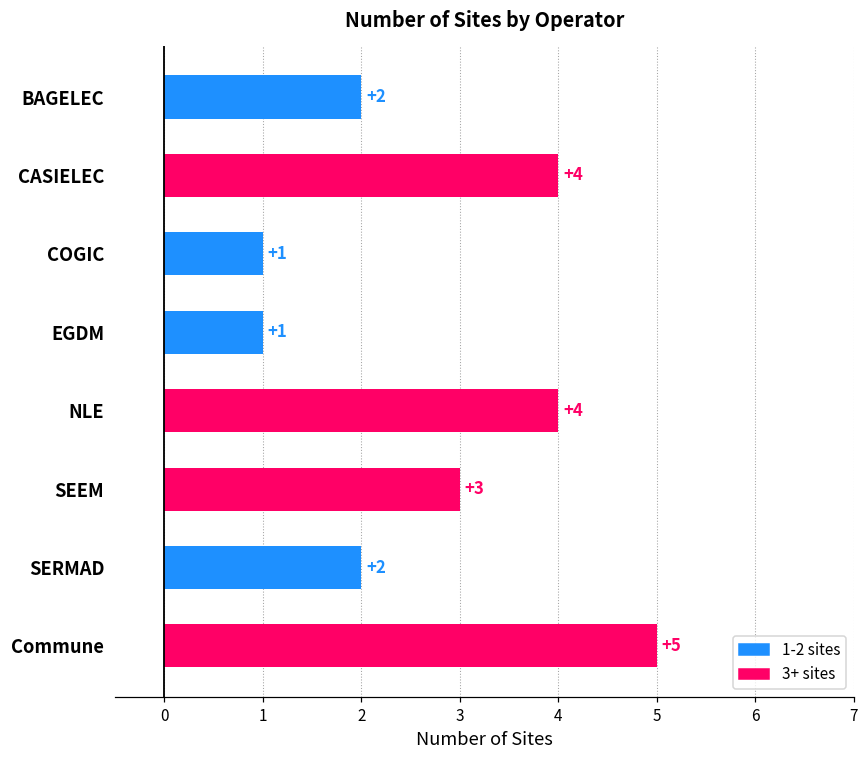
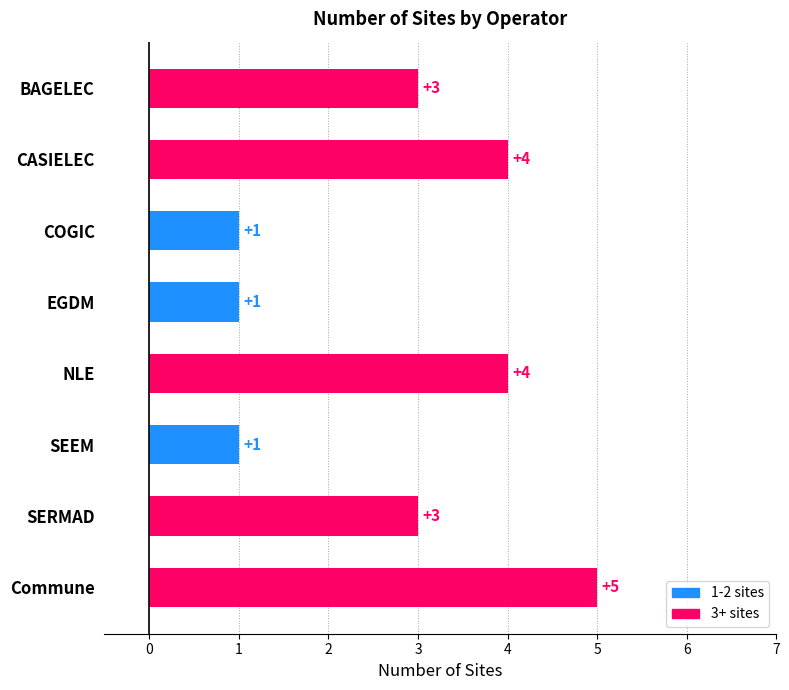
  {
-   "BAGELEC": "+2",
+   "BAGELEC": "+3",
    "CASIELEC": "+4",
    "COGIC": "+1",
    "EGDM": "+1",
    "NLE": "+4",
-   "SEEM": "+3",
-   "SERMAD": "+2",
+   "SEEM": "+1",
+   "SERMAD": "+3",
    "Commune": "+5"
  }
